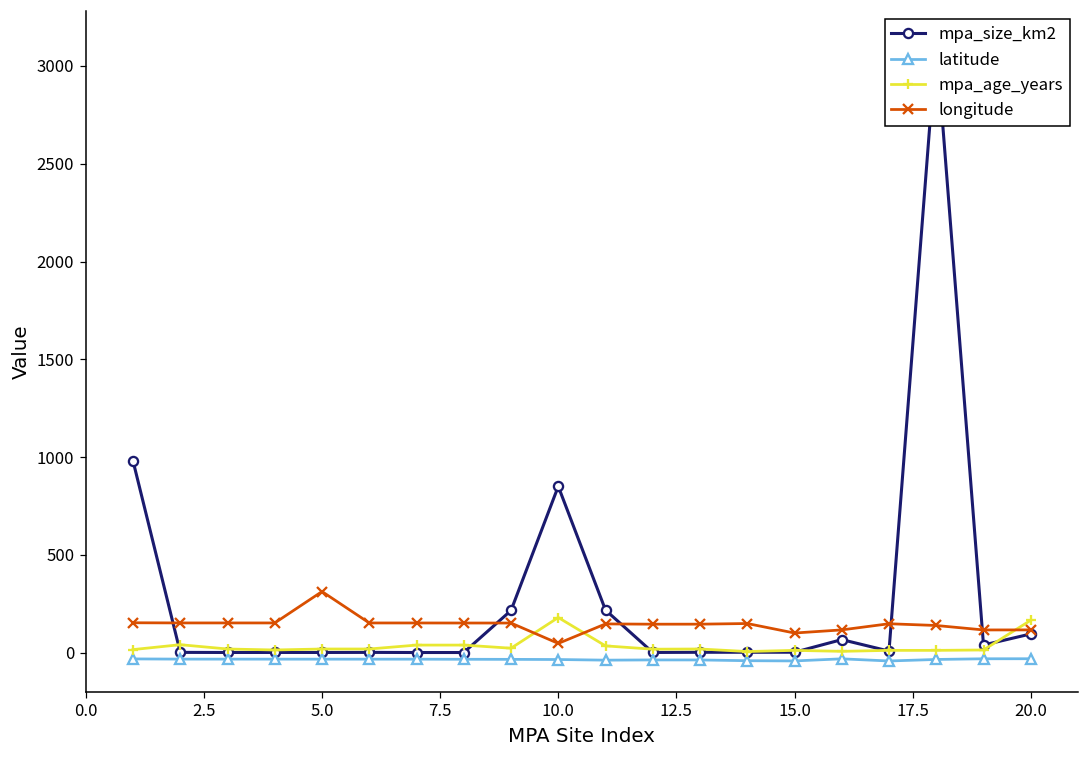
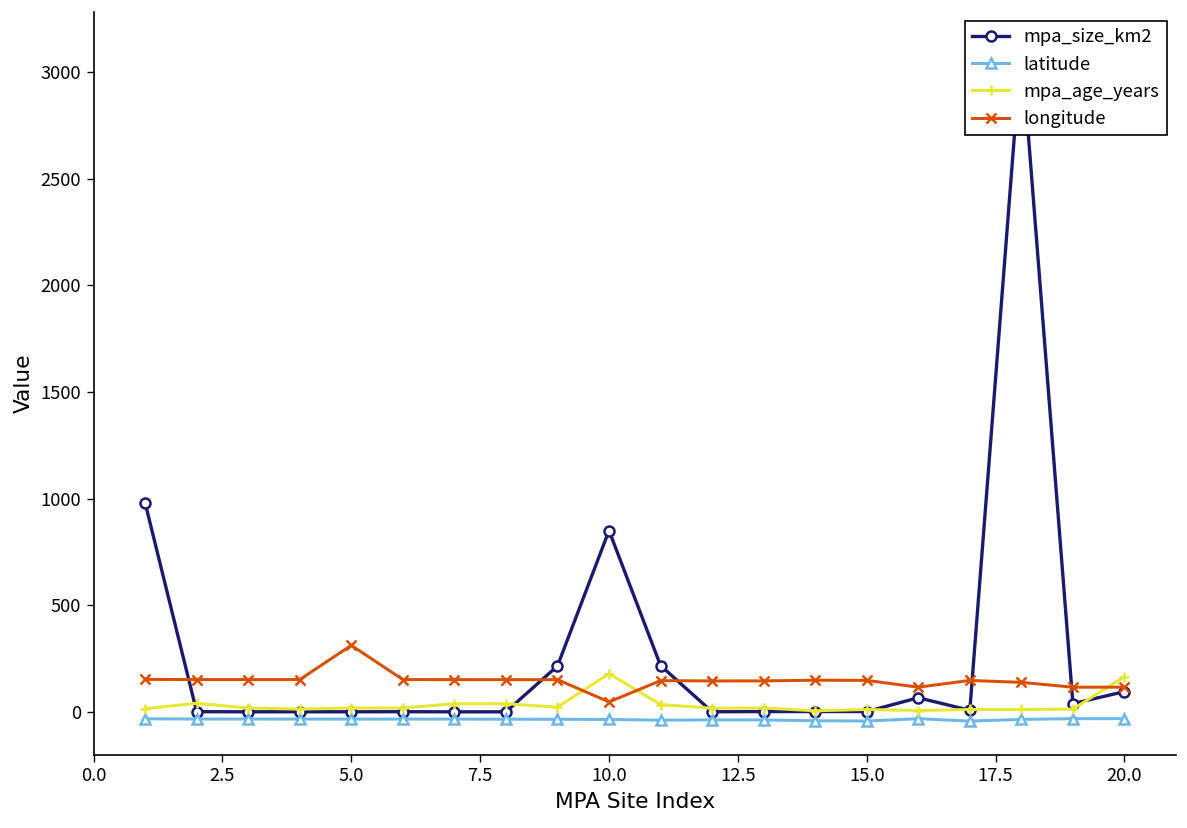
  {
    "mpa_size_km2": {
      "5.0": 0,
      "10.0": 850,
      "20.0": 100
    },
    "latitude": {
      "5.0": -30,
      "10.0": -40,
      "15.0": -40,
      "20.0": -30
    },
    "mpa_age_years": {
      "5.0": 20,
      "10.0": 180,
      "20.0": 170
    },
    "longitude": {
      "5.0": 310,
      "10.0": 50,
-     "15.0": 100,
+     "15.0": 150,
      "20.0": 120
    }
  }
